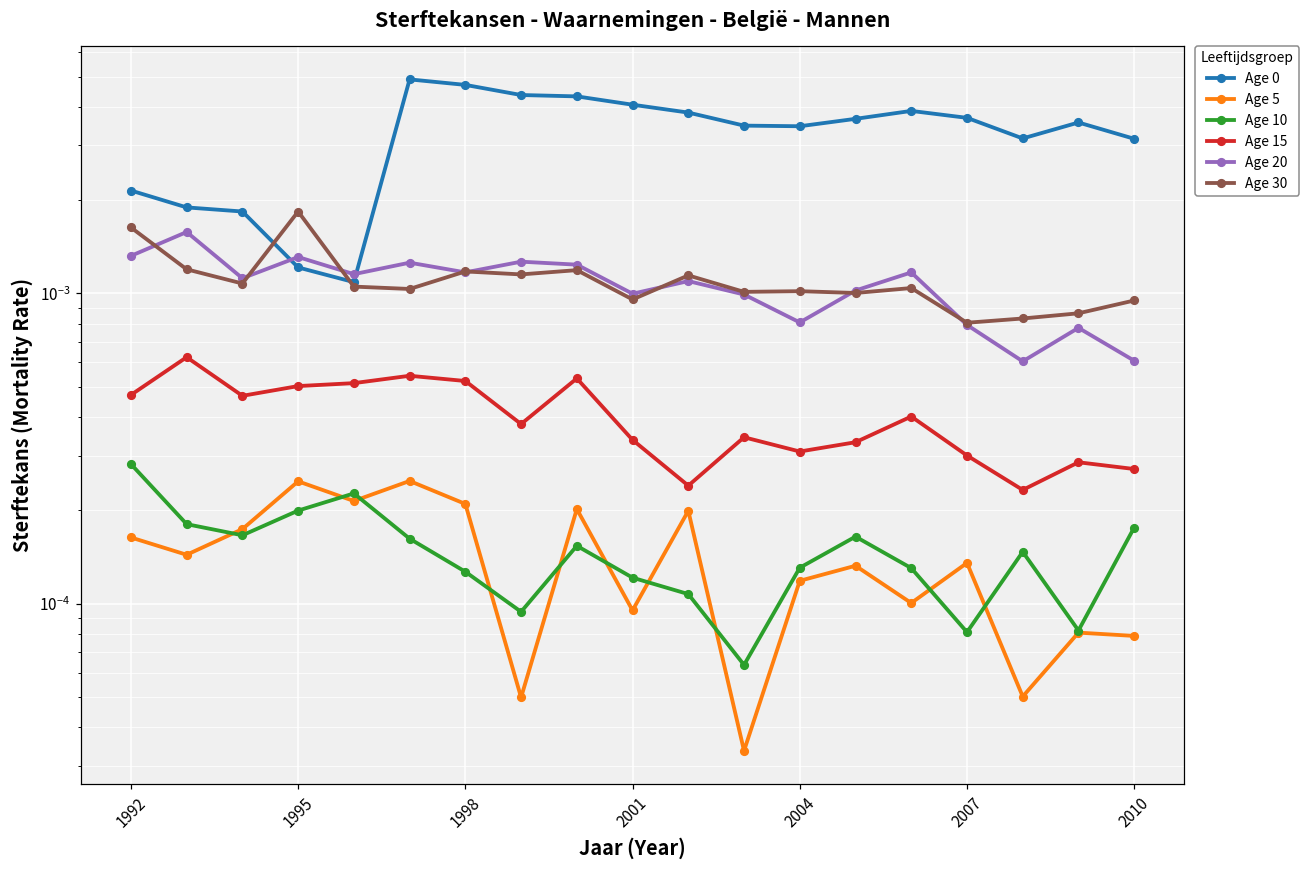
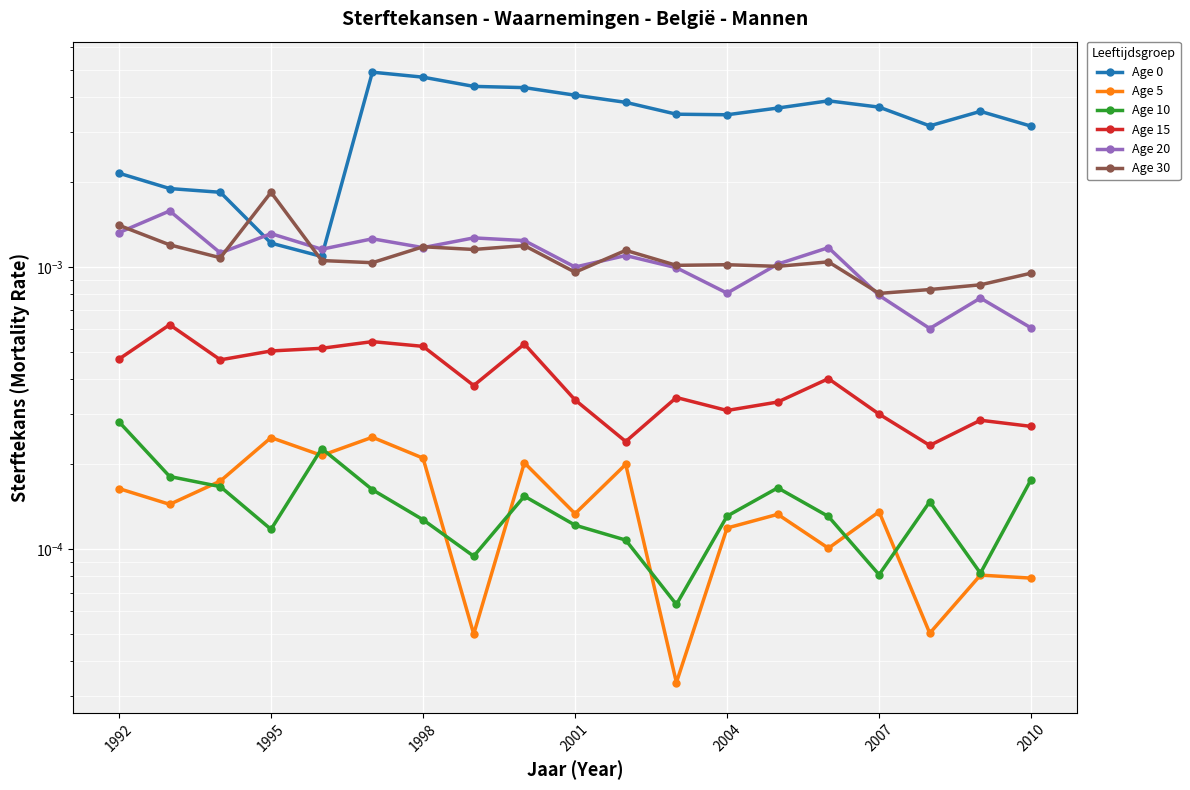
  {
    "Age 0": {
      "1992": 0.0021,
      "1995": 0.00121,
      "1998": 0.0047,
      "2001": 0.0041,
      "2004": 0.0035,
      "2007": 0.0037,
      "2010": 0.0032
    },
    "Age 5": {
      "1992": 0.00016,
      "1995": 0.00025,
      "1998": 0.00021,
-     "2001": 0.000095,
+     "2001": 0.00013,
      "2004": 0.000119,
      "2007": 0.00014,
      "2010": 0.000079
    },
    "Age 10": {
      "1992": 0.00028,
-     "1995": 0.00020,
+     "1995": 0.000117,
      "1998": 0.00013,
      "2001": 0.000121,
      "2004": 0.00013,
      "2007": 0.000081,
      "2010": 0.00018
    },
    "Age 15": {
      "1992": 0.00047,
      "1995": 0.00050,
      "1998": 0.00052,
      "2001": 0.00034,
      "2004": 0.00031,
      "2007": 0.00030,
      "2010": 0.00027
    },
    "Age 20": {
      "1992": 0.0013,
      "1995": 0.0013,
      "2001": 0.00100,
      "2004": 0.00081,
      "2010": 0.00061
    },
    "Age 30": {
-     "1992": 0.0016,
+     "1992": 0.0014,
      "1995": 0.0018,
      "2001": 0.00096,
      "2004": 0.0010,
      "2010": 0.00095
    }
  }
